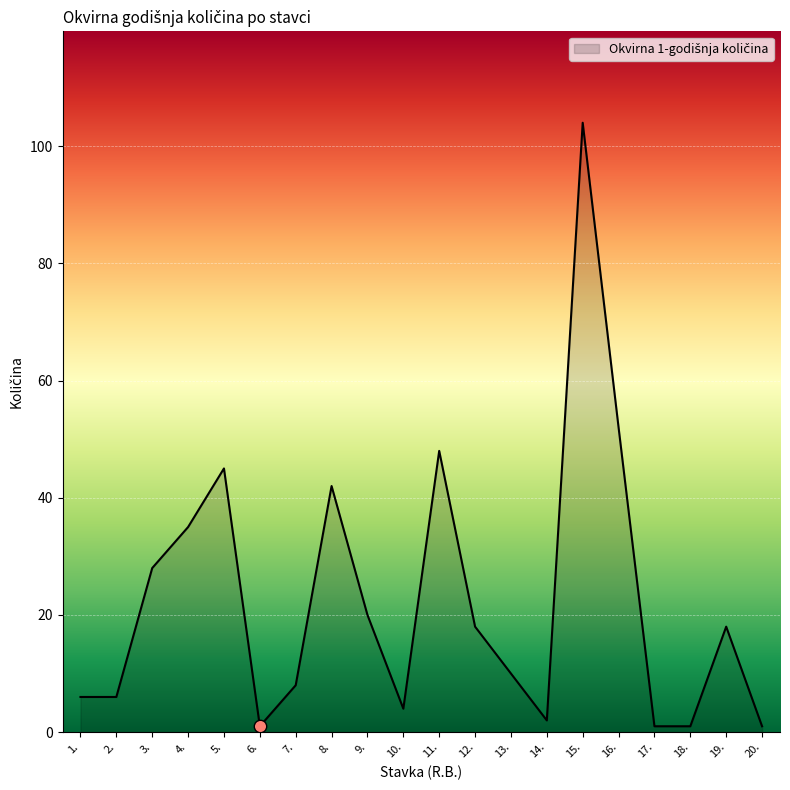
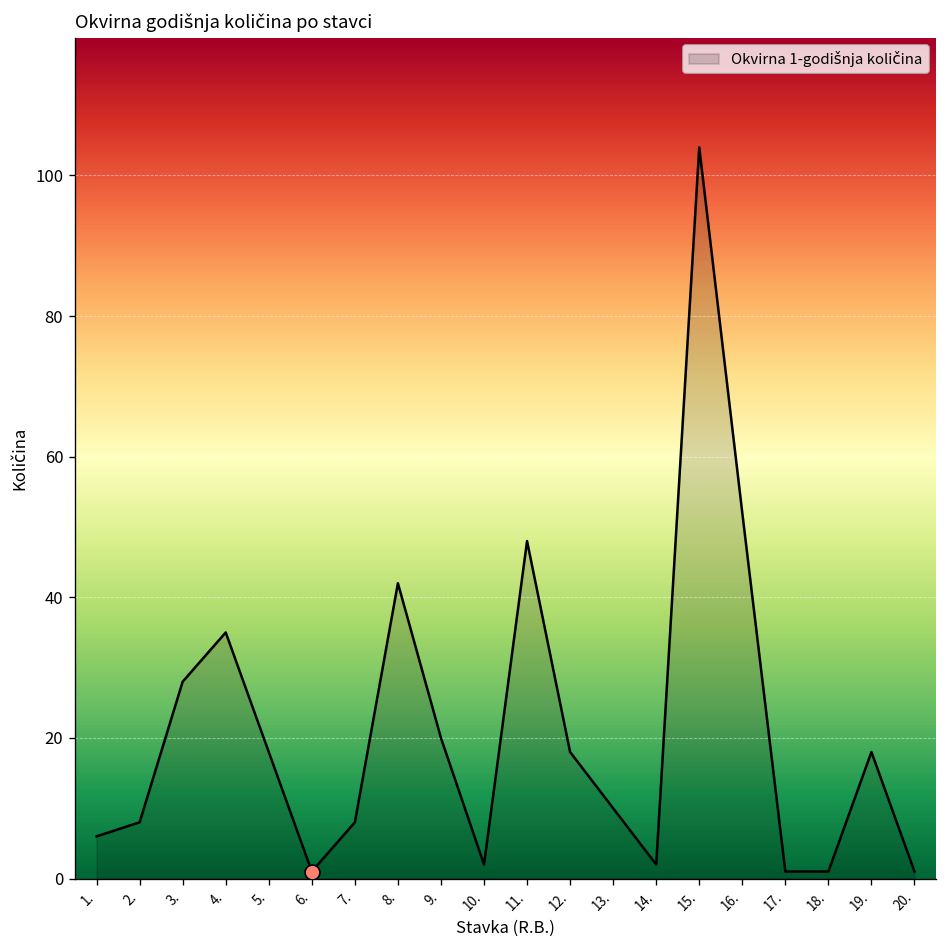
  {
    "Okvirna 1-godišnja količina": {
      "1.": 6,
-     "2.": 6,
+     "2.": 8,
      "3.": 28,
      "4.": 35,
-     "5.": 45,
+     "5.": 18,
      "7.": 8,
      "8.": 42,
      "9.": 20,
-     "10.": 4,
+     "10.": 2,
      "11.": 48,
      "12.": 18,
      "13.": 10,
      "14.": 2,
      "15.": 104,
      "16.": 52,
      "17.": 1,
      "18.": 1,
      "19.": 18,
      "20.": 1
    }
  }
